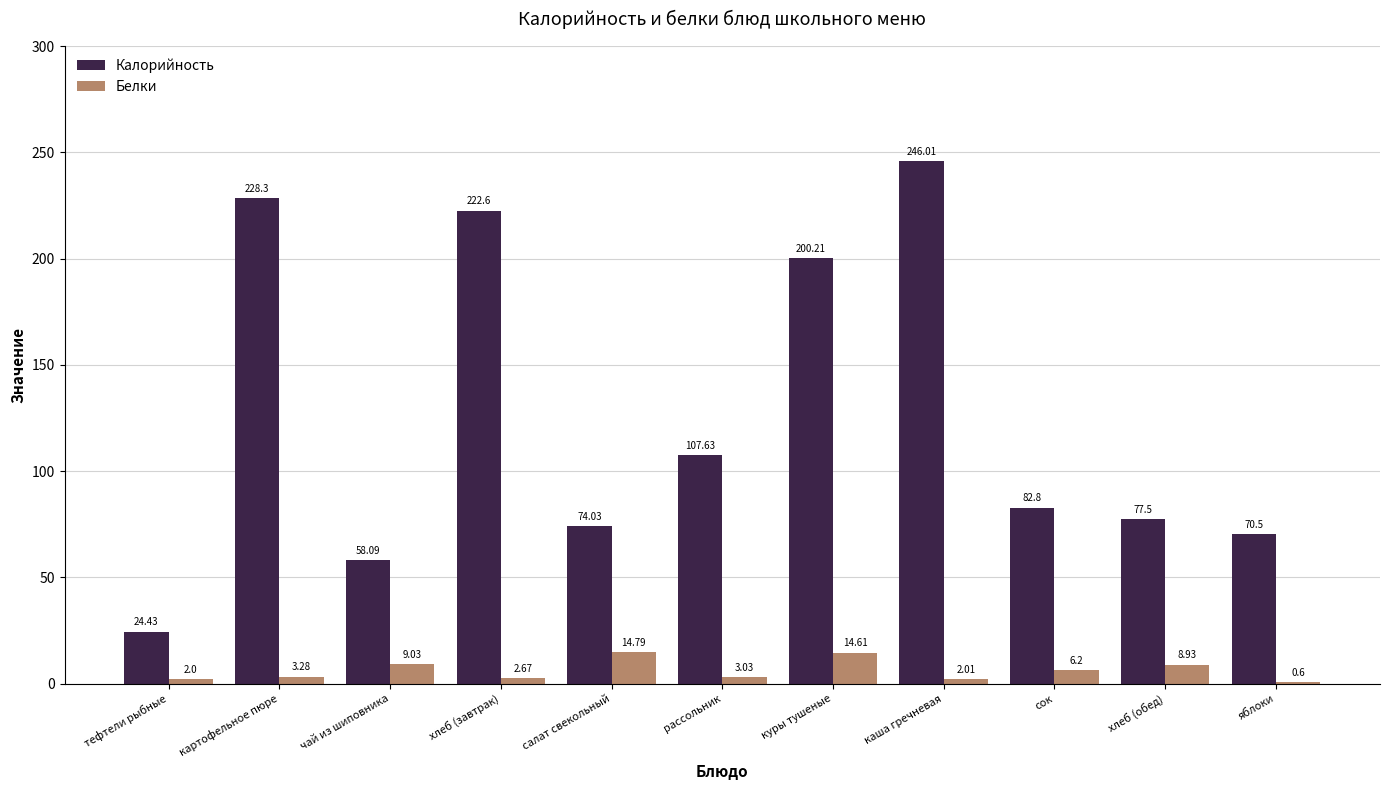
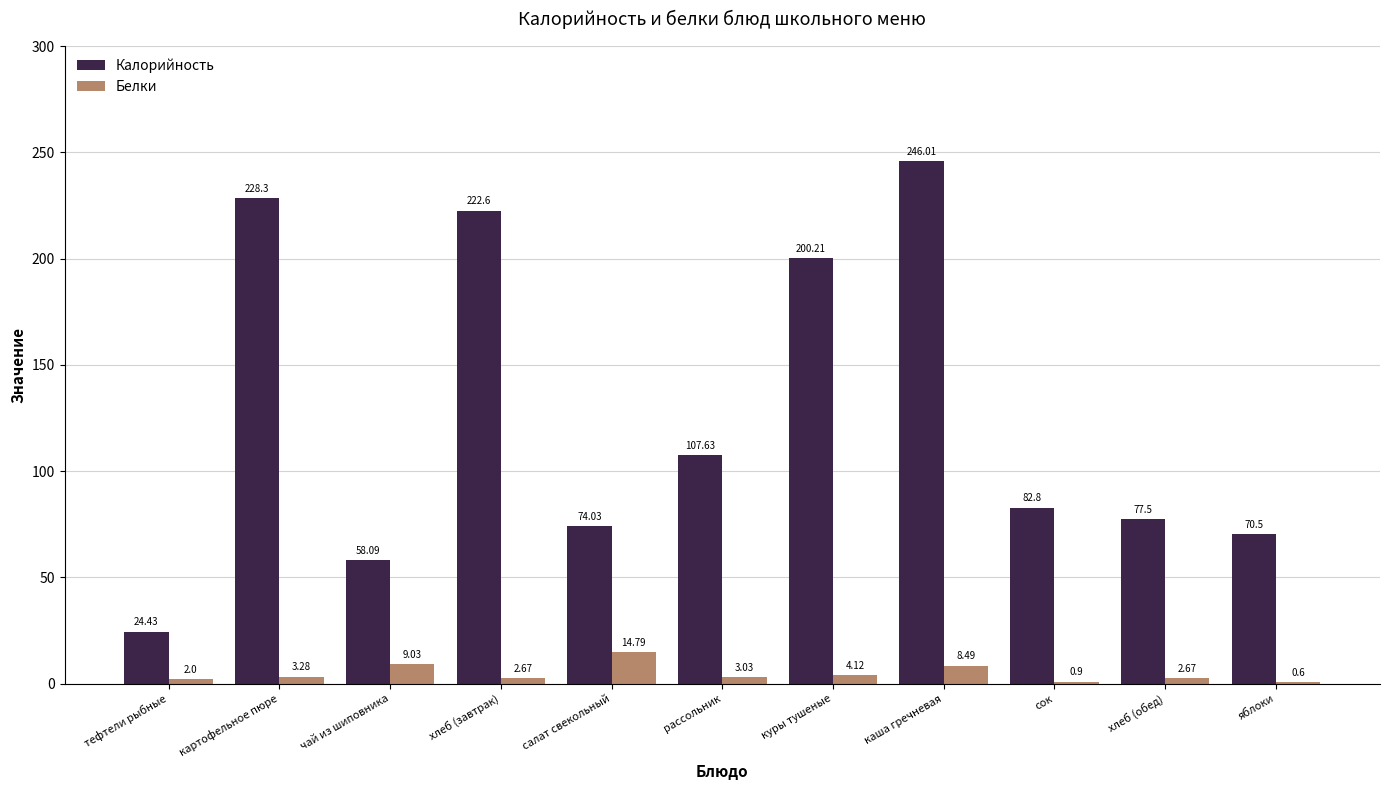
  {
    "Калорийность": {
      "тефтели рыбные": 24.43,
      "картофельное пюре": 228.3,
      "чай из шиповника": 58.09,
      "хлеб (завтрак)": 222.6,
      "салат свекольный": 74.03,
      "рассольник": 107.63,
      "куры тушеные": 200.21,
      "каша гречневая": 246.01,
      "сок": 82.8,
      "хлеб (обед)": 77.5,
      "яблоки": 70.5
    },
    "Белки": {
      "тефтели рыбные": 2.0,
      "картофельное пюре": 3.28,
      "чай из шиповника": 9.03,
      "хлеб (завтрак)": 2.67,
      "салат свекольный": 14.79,
      "рассольник": 3.03,
-     "куры тушеные": 14.61,
-     "каша гречневая": 2.01,
-     "сок": 6.2,
-     "хлеб (обед)": 8.93,
+     "куры тушеные": 4.12,
+     "каша гречневая": 8.49,
+     "сок": 0.9,
+     "хлеб (обед)": 2.67,
      "яблоки": 0.6
    }
  }
